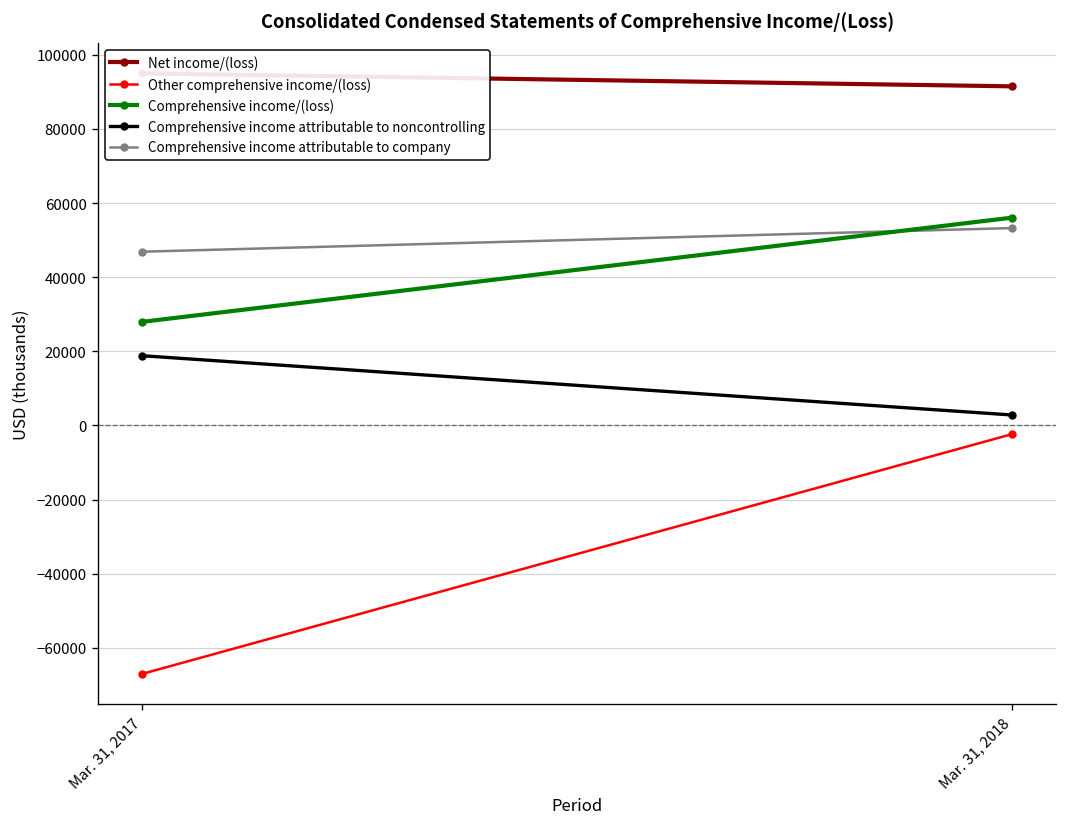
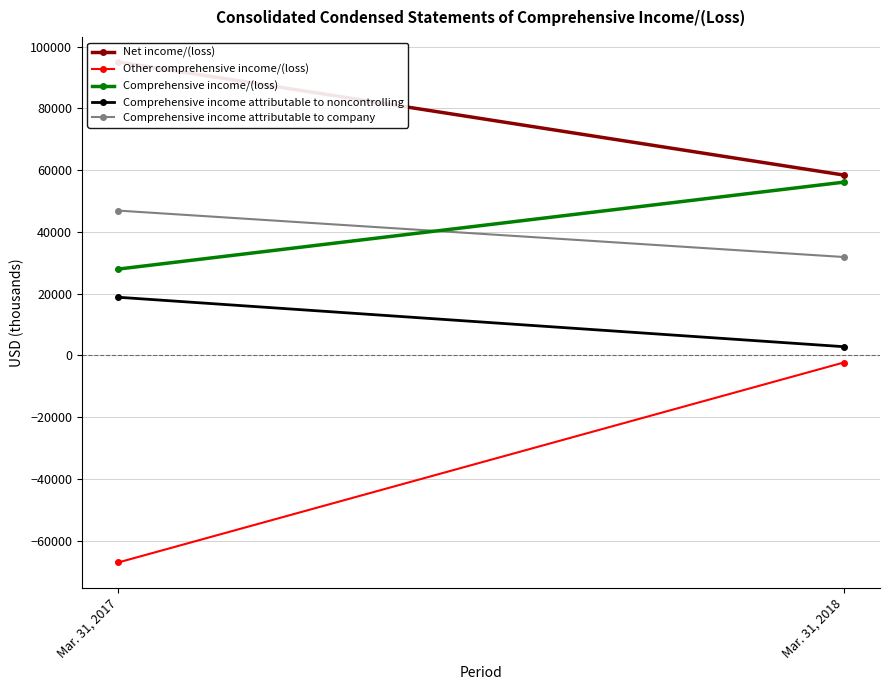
  {
    "Net income/(loss)": {
-     "Mar. 31, 2018": 91000
+     "Mar. 31, 2018": 58000
    },
    "Other comprehensive income/(loss)": {
      "Mar. 31, 2017": -67000,
      "Mar. 31, 2018": -2000
    },
    "Comprehensive income/(loss)": {
      "Mar. 31, 2017": 28000,
      "Mar. 31, 2018": 56000
    },
    "Comprehensive income attributable to noncontrolling": {
      "Mar. 31, 2017": 19000,
      "Mar. 31, 2018": 3000
    },
    "Comprehensive income attributable to company": {
      "Mar. 31, 2017": 47000,
-     "Mar. 31, 2018": 53000
+     "Mar. 31, 2018": 32000
    }
  }
